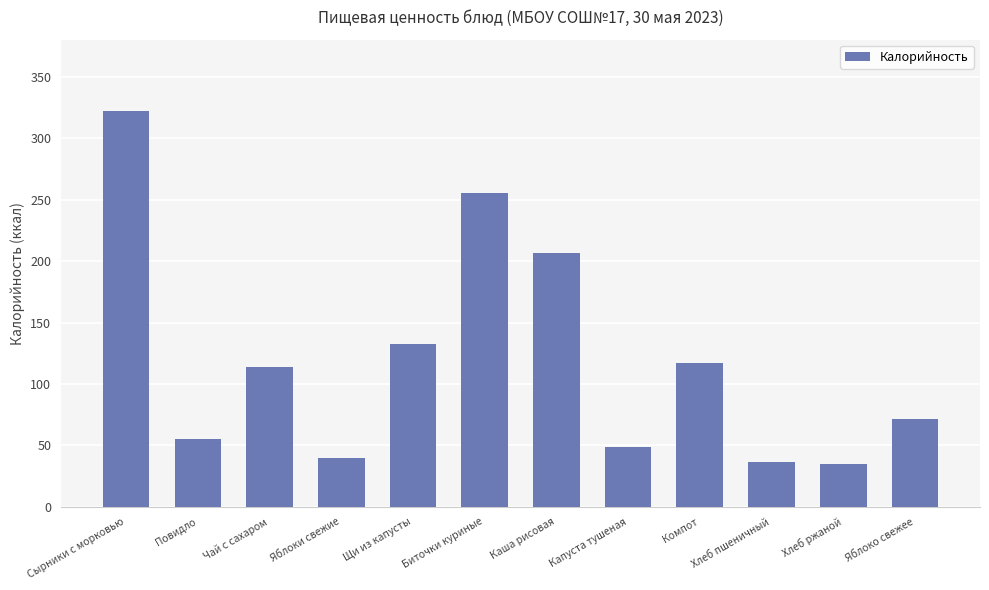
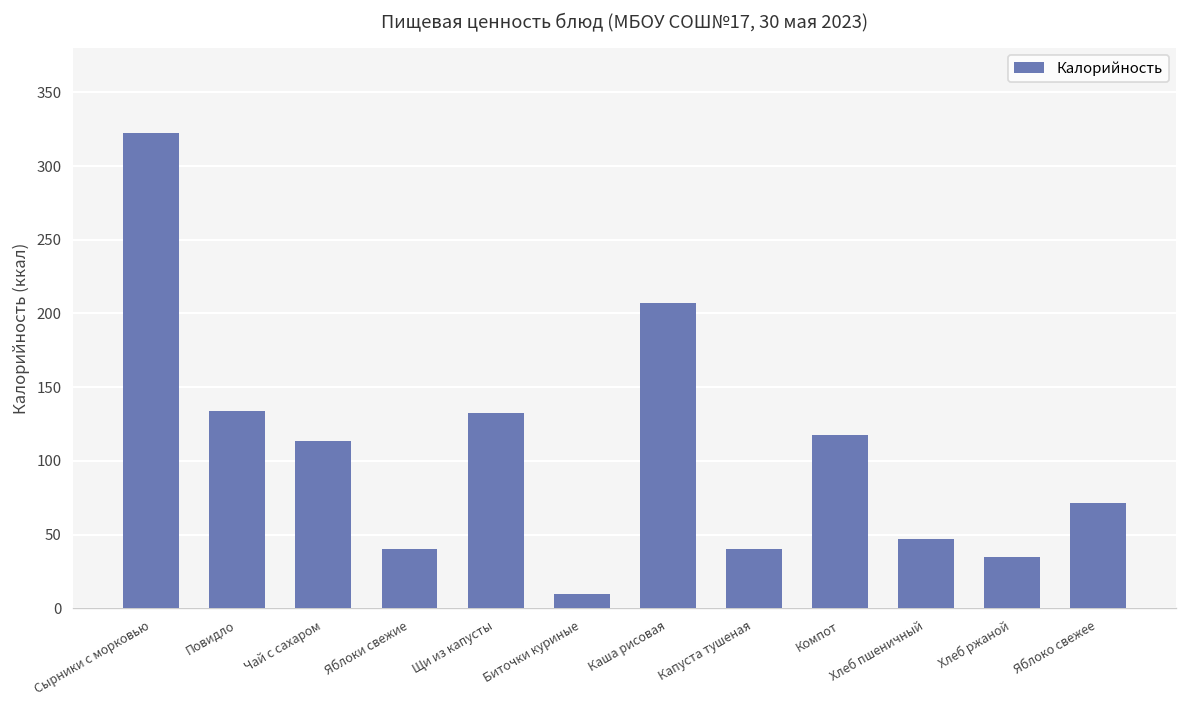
  {
    "Сырники с морковью": 322,
-   "Повидло": 56,
+   "Повидло": 134,
    "Чай с сахаром": 114,
    "Яблоки свежие": 40,
    "Щи из капусты": 132,
-   "Биточки куриные": 255,
+   "Биточки куриные": 10,
    "Каша рисовая": 207,
-   "Капуста тушеная": 48,
+   "Капуста тушеная": 40,
    "Компот": 118,
-   "Хлеб пшеничный": 37,
+   "Хлеб пшеничный": 47,
    "Хлеб ржаной": 35,
    "Яблоко свежее": 72
  }
